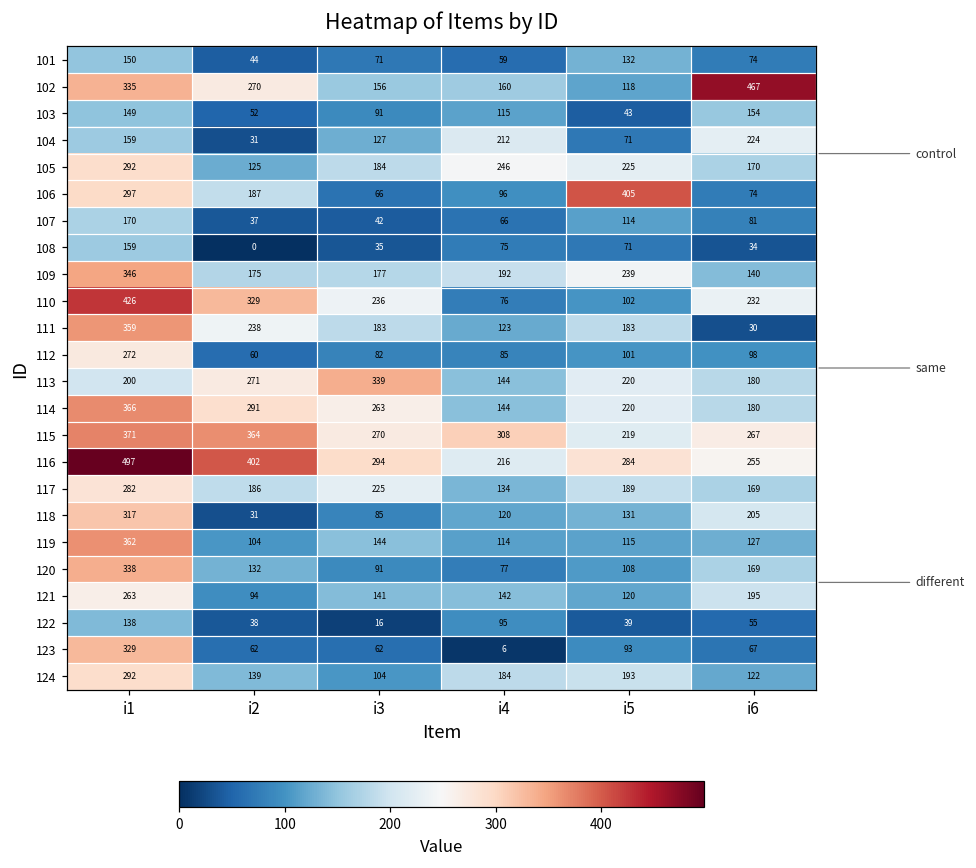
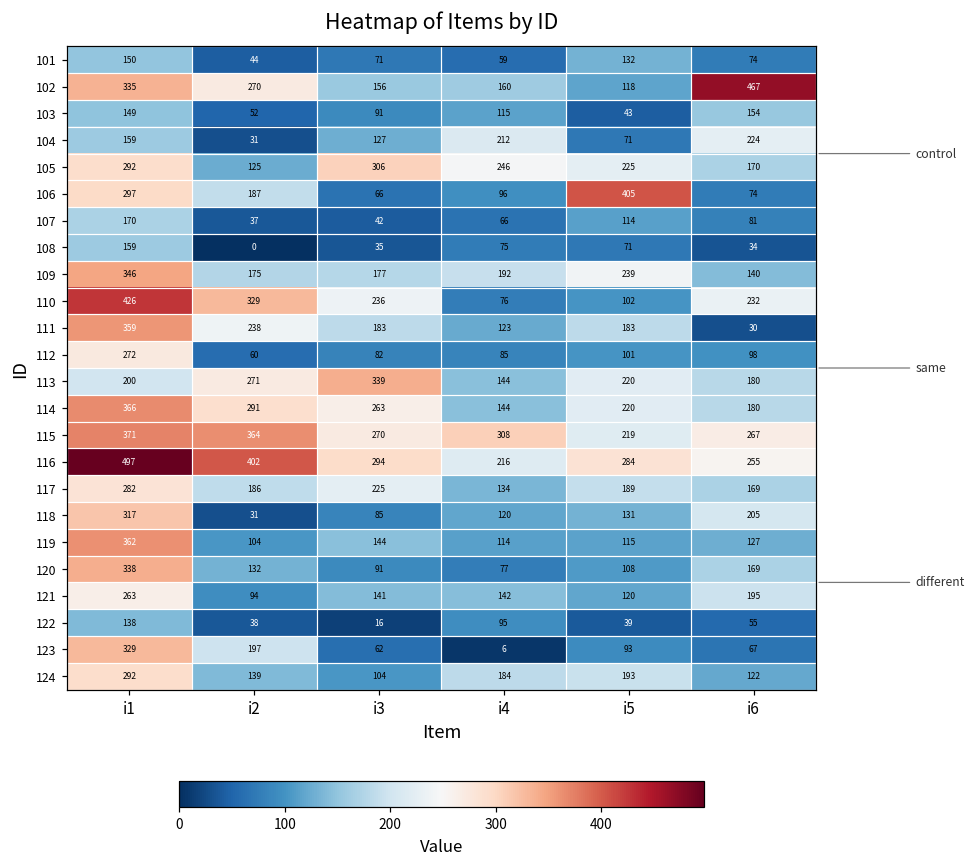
  {
    "101": {
      "i1": 150,
      "i2": 44,
      "i3": 71,
      "i4": 59,
      "i5": 132,
      "i6": 74
    },
    "102": {
      "i1": 335,
      "i2": 270,
      "i3": 156,
      "i4": 160,
      "i5": 118,
      "i6": 467
    },
    "103": {
      "i1": 149,
      "i2": 52,
      "i3": 91,
      "i4": 115,
      "i5": 43,
      "i6": 154
    },
    "104": {
      "i1": 159,
      "i2": 31,
      "i3": 127,
      "i4": 212,
      "i5": 71,
      "i6": 224
    },
    "105": {
      "i1": 292,
      "i2": 125,
-     "i3": 184,
+     "i3": 306,
      "i4": 246,
      "i5": 225,
      "i6": 170
    },
    "106": {
      "i1": 297,
      "i2": 187,
      "i3": 66,
      "i4": 96,
      "i5": 405,
      "i6": 74
    },
    "107": {
      "i1": 170,
      "i2": 37,
      "i3": 42,
      "i4": 66,
      "i5": 114,
      "i6": 81
    },
    "108": {
      "i1": 159,
      "i2": 0,
      "i3": 35,
      "i4": 75,
      "i5": 71,
      "i6": 34
    },
    "109": {
      "i1": 346,
      "i2": 175,
      "i3": 177,
      "i4": 192,
      "i5": 239,
      "i6": 140
    },
    "110": {
      "i1": 426,
      "i2": 329,
      "i3": 236,
      "i4": 76,
      "i5": 102,
      "i6": 232
    },
    "111": {
      "i1": 359,
      "i2": 238,
      "i3": 183,
      "i4": 123,
      "i5": 183,
      "i6": 30
    },
    "112": {
      "i1": 272,
      "i2": 60,
      "i3": 82,
      "i4": 85,
      "i5": 101,
      "i6": 98
    },
    "113": {
      "i1": 200,
      "i2": 271,
      "i3": 339,
      "i4": 144,
      "i5": 220,
      "i6": 180
    },
    "114": {
      "i1": 366,
      "i2": 291,
      "i3": 263,
      "i4": 144,
      "i5": 220,
      "i6": 180
    },
    "115": {
      "i1": 371,
      "i2": 364,
      "i3": 270,
      "i4": 308,
      "i5": 219,
      "i6": 267
    },
    "116": {
      "i1": 497,
      "i2": 402,
      "i3": 294,
      "i4": 216,
      "i5": 284,
      "i6": 255
    },
    "117": {
      "i1": 282,
      "i2": 186,
      "i3": 225,
      "i4": 134,
      "i5": 189,
      "i6": 169
    },
    "118": {
      "i1": 317,
      "i2": 31,
      "i3": 85,
      "i4": 120,
      "i5": 131,
      "i6": 205
    },
    "119": {
      "i1": 362,
      "i2": 104,
      "i3": 144,
      "i4": 114,
      "i5": 115,
      "i6": 127
    },
    "120": {
      "i1": 338,
      "i2": 132,
      "i3": 91,
      "i4": 77,
      "i5": 108,
      "i6": 169
    },
    "121": {
      "i1": 263,
      "i2": 94,
      "i3": 141,
      "i4": 142,
      "i5": 120,
      "i6": 195
    },
    "122": {
      "i1": 138,
      "i2": 38,
      "i3": 16,
      "i4": 95,
      "i5": 39,
      "i6": 55
    },
    "123": {
      "i1": 329,
-     "i2": 62,
+     "i2": 197,
      "i3": 62,
      "i4": 6,
      "i5": 93,
      "i6": 67
    },
    "124": {
      "i1": 292,
      "i2": 139,
      "i3": 104,
      "i4": 184,
      "i5": 193,
      "i6": 122
    }
  }
